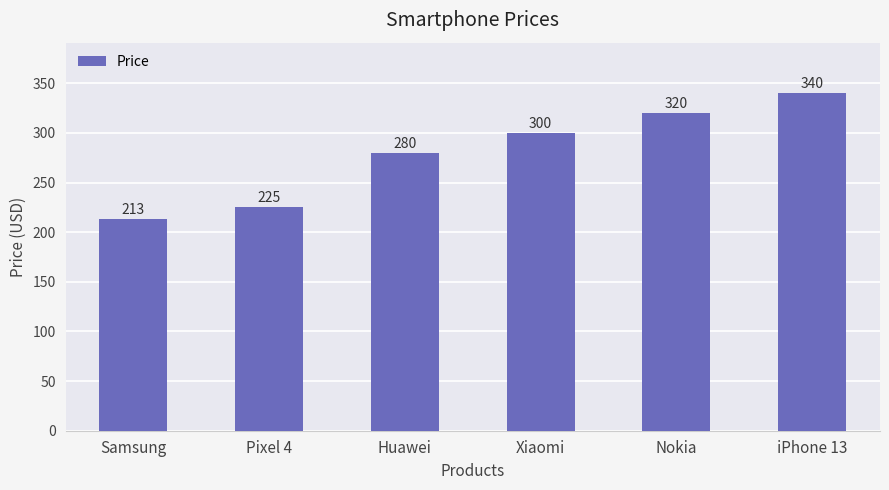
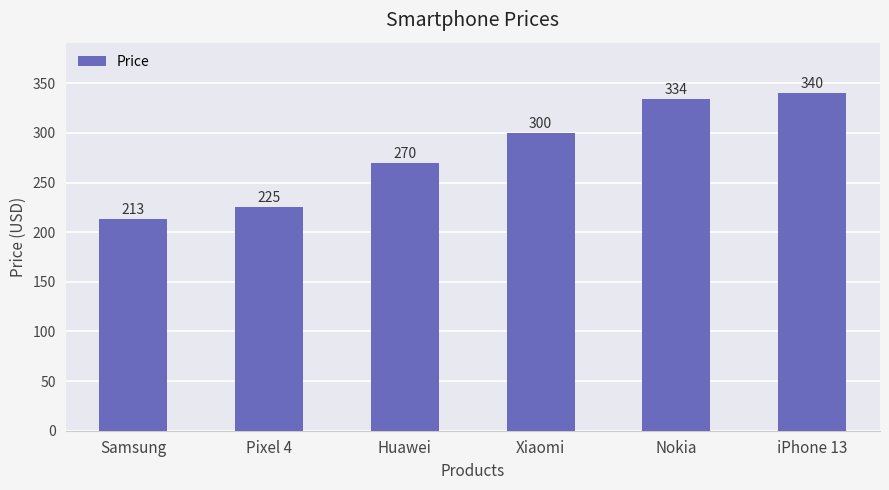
  {
    "Samsung": 213,
    "Pixel 4": 225,
-   "Huawei": 280,
+   "Huawei": 270,
    "Xiaomi": 300,
-   "Nokia": 320,
+   "Nokia": 334,
    "iPhone 13": 340
  }
